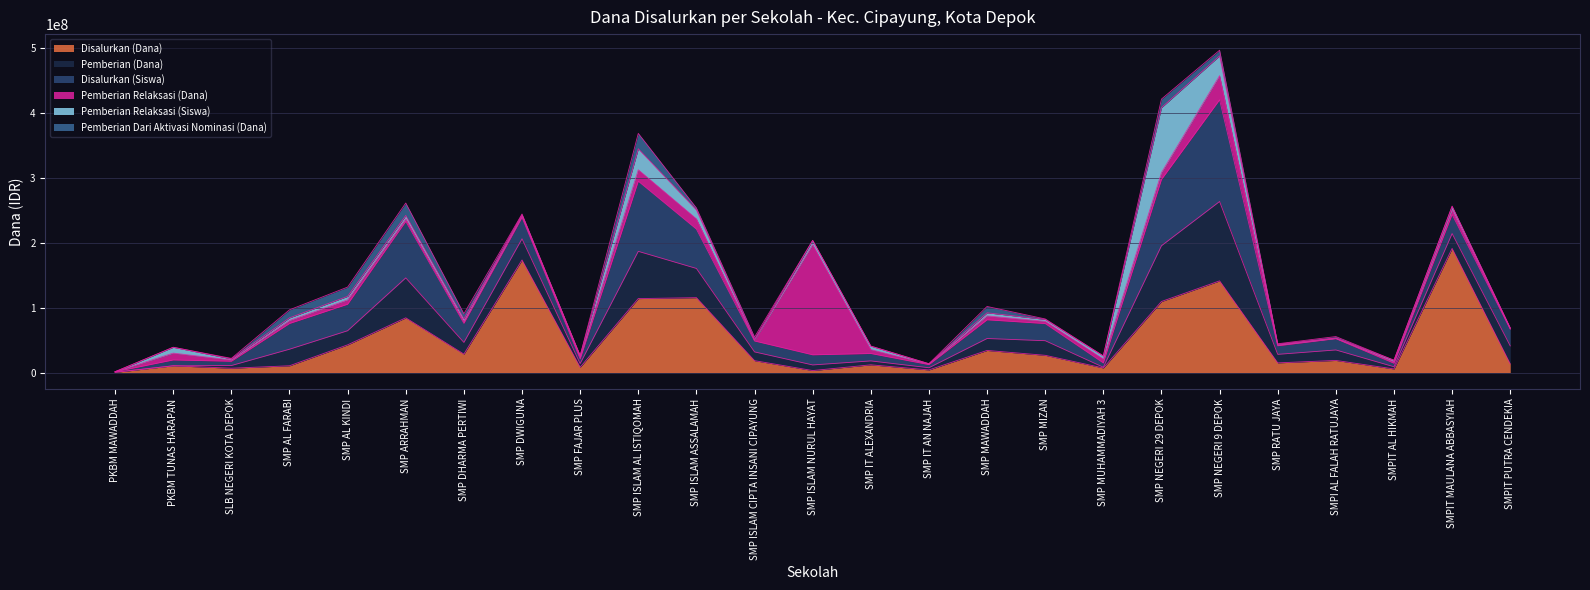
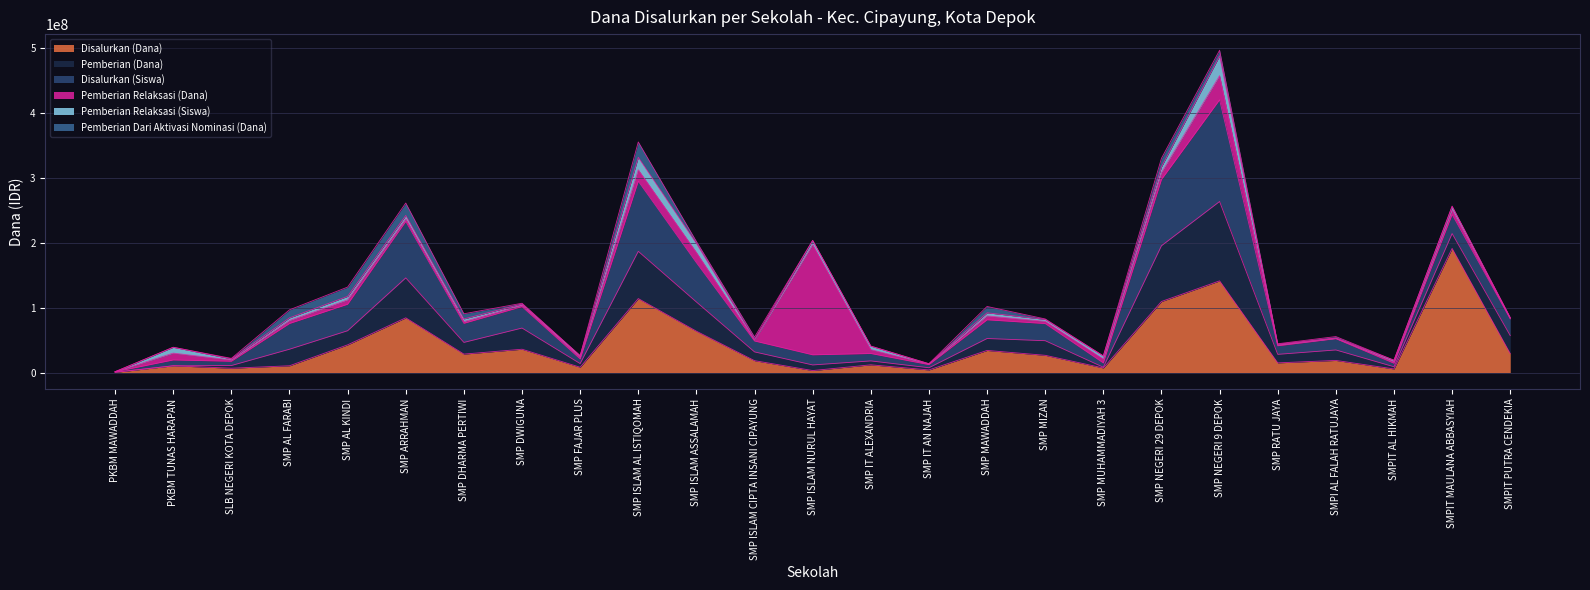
  {
    "Disalurkan (Dana)": {
      "SLB NEGERI KOTA DEPOK": 10000000,
      "SMP AL FARABI": 10000000,
      "SMP AL KINDI": 40000000,
      "SMP ARRAHMAN": 80000000,
      "SMP DHARMA PERTIWI": 30000000,
-     "SMP DWIGUNA": 170000000,
+     "SMP DWIGUNA": 40000000,
      "SMP FAJAR PLUS": 10000000,
      "SMP ISLAM AL ISTIQOMAH": 110000000,
-     "SMP ISLAM ASSALAMAH": 120000000,
+     "SMP ISLAM ASSALAMAH": 60000000,
      "SMP ISLAM CIPTA INSANI CIPAYUNG": 20000000,
      "SMP ISLAM NURUL HAYAT": 0,
      "SMP IT ALEXANDRIA": 10000000,
      "SMP MAWADDAH": 30000000,
      "SMP MIZAN": 30000000,
      "SMP NEGERI 29 DEPOK": 110000000,
      "SMP NEGERI 9 DEPOK": 140000000,
      "SMP RATU JAYA": 20000000,
      "SMPI AL FALAH RATUJAYA": 20000000,
      "SMPIT MAULANA ABBASYIAH": 190000000,
-     "SMPIT PUTRA CENDEKIA": 10000000
+     "SMPIT PUTRA CENDEKIA": 30000000
    },
    "Pemberian Relaksasi (Dana)": {
      "PKBM TUNAS HARAPAN": 10000000,
      "SMP AL FARABI": 0,
      "SMP AL KINDI": 10000000,
      "SMP ISLAM AL ISTIQOMAH": 20000000,
      "SMP ISLAM ASSALAMAH": 20000000,
      "SMP ISLAM NURUL HAYAT": 170000000,
      "SMP IT ALEXANDRIA": 10000000,
      "SMP MAWADDAH": 10000000,
      "SMP MUHAMMADIYAH 3": 10000000,
      "SMP NEGERI 29 DEPOK": 10000000,
      "SMP NEGERI 9 DEPOK": 40000000,
      "SMPIT MAULANA ABBASYIAH": 10000000
    },
    "Pemberian Relaksasi (Siswa)": {
      "SMP AL FARABI": 0,
      "SMP AL KINDI": 10000000,
      "SMP ARRAHMAN": 10000000,
      "SMP DHARMA PERTIWI": 0,
-     "SMP ISLAM AL ISTIQOMAH": 30000000,
+     "SMP ISLAM AL ISTIQOMAH": 20000000,
      "SMP MAWADDAH": 0,
-     "SMP NEGERI 29 DEPOK": 100000000,
+     "SMP NEGERI 29 DEPOK": 10000000,
      "SMP NEGERI 9 DEPOK": 30000000
    }
  }
